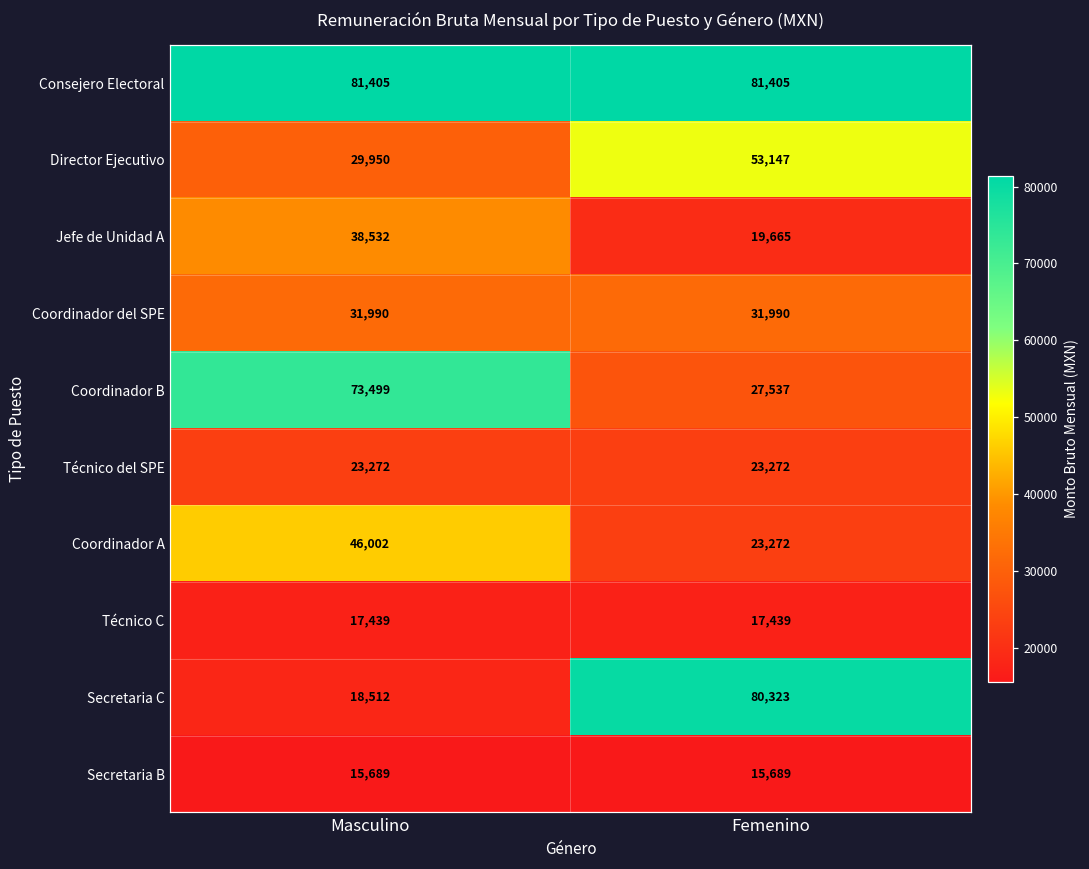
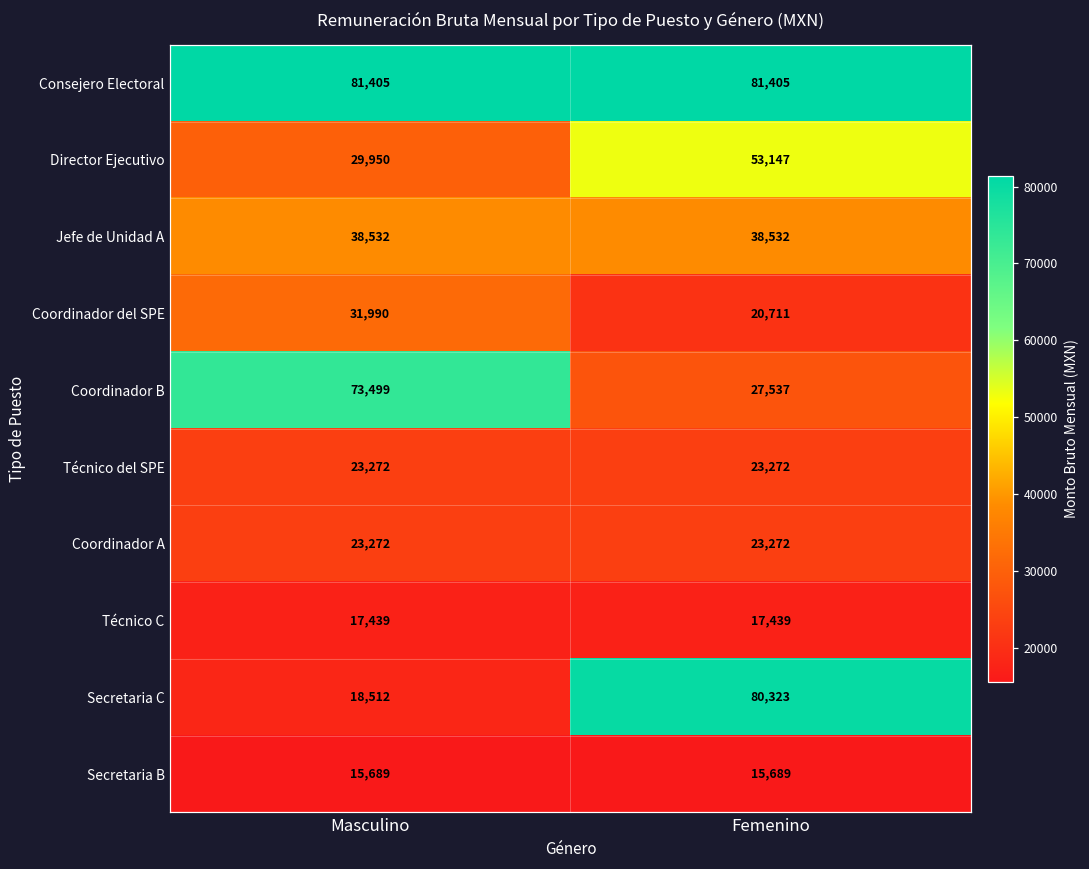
  {
    "Consejero Electoral": {
      "Masculino": "81,405",
      "Femenino": "81,405"
    },
    "Director Ejecutivo": {
      "Masculino": "29,950",
      "Femenino": "53,147"
    },
    "Jefe de Unidad A": {
      "Masculino": "38,532",
-     "Femenino": "19,665"
+     "Femenino": "38,532"
    },
    "Coordinador del SPE": {
      "Masculino": "31,990",
-     "Femenino": "31,990"
+     "Femenino": "20,711"
    },
    "Coordinador B": {
      "Masculino": "73,499",
      "Femenino": "27,537"
    },
    "Técnico del SPE": {
      "Masculino": "23,272",
      "Femenino": "23,272"
    },
    "Coordinador A": {
-     "Masculino": "46,002",
+     "Masculino": "23,272",
      "Femenino": "23,272"
    },
    "Técnico C": {
      "Masculino": "17,439",
      "Femenino": "17,439"
    },
    "Secretaria C": {
      "Masculino": "18,512",
      "Femenino": "80,323"
    },
    "Secretaria B": {
      "Masculino": "15,689",
      "Femenino": "15,689"
    }
  }
